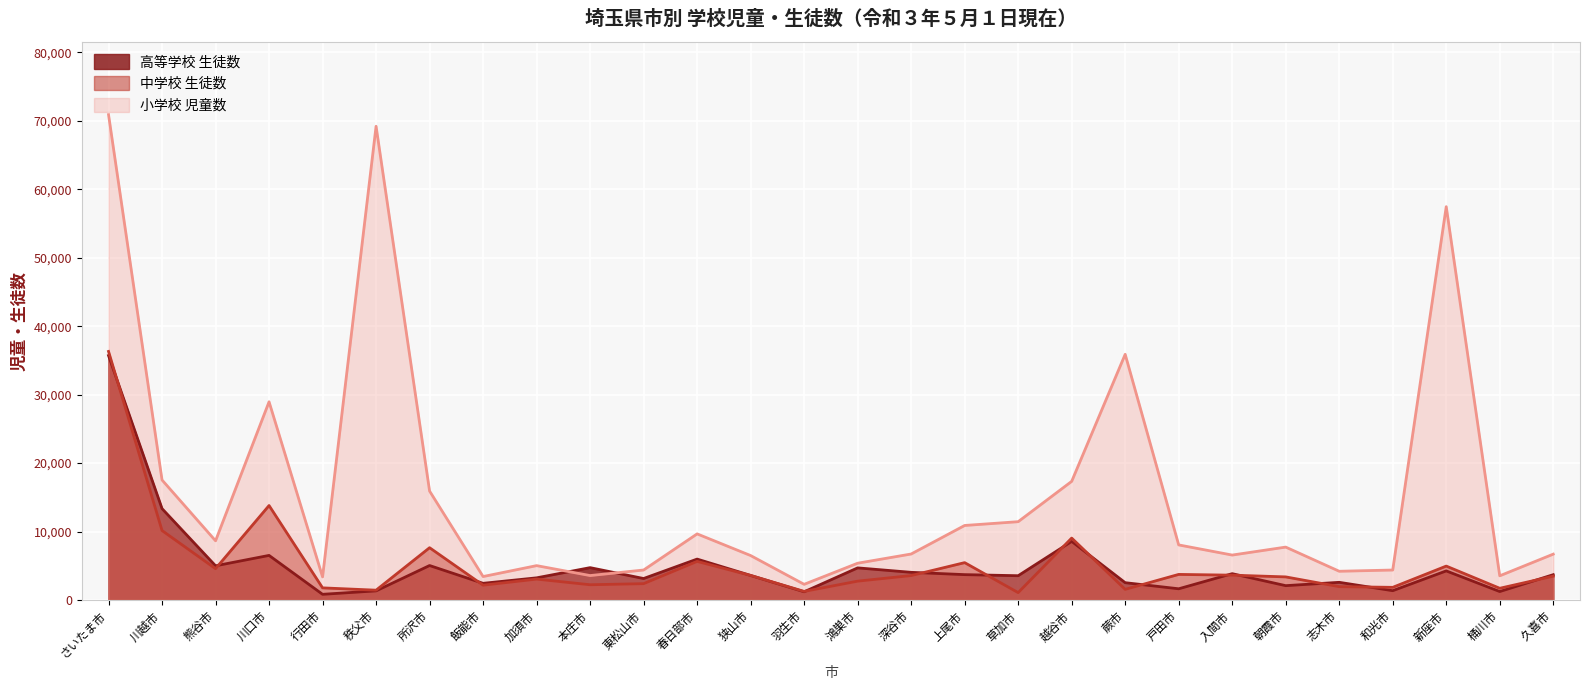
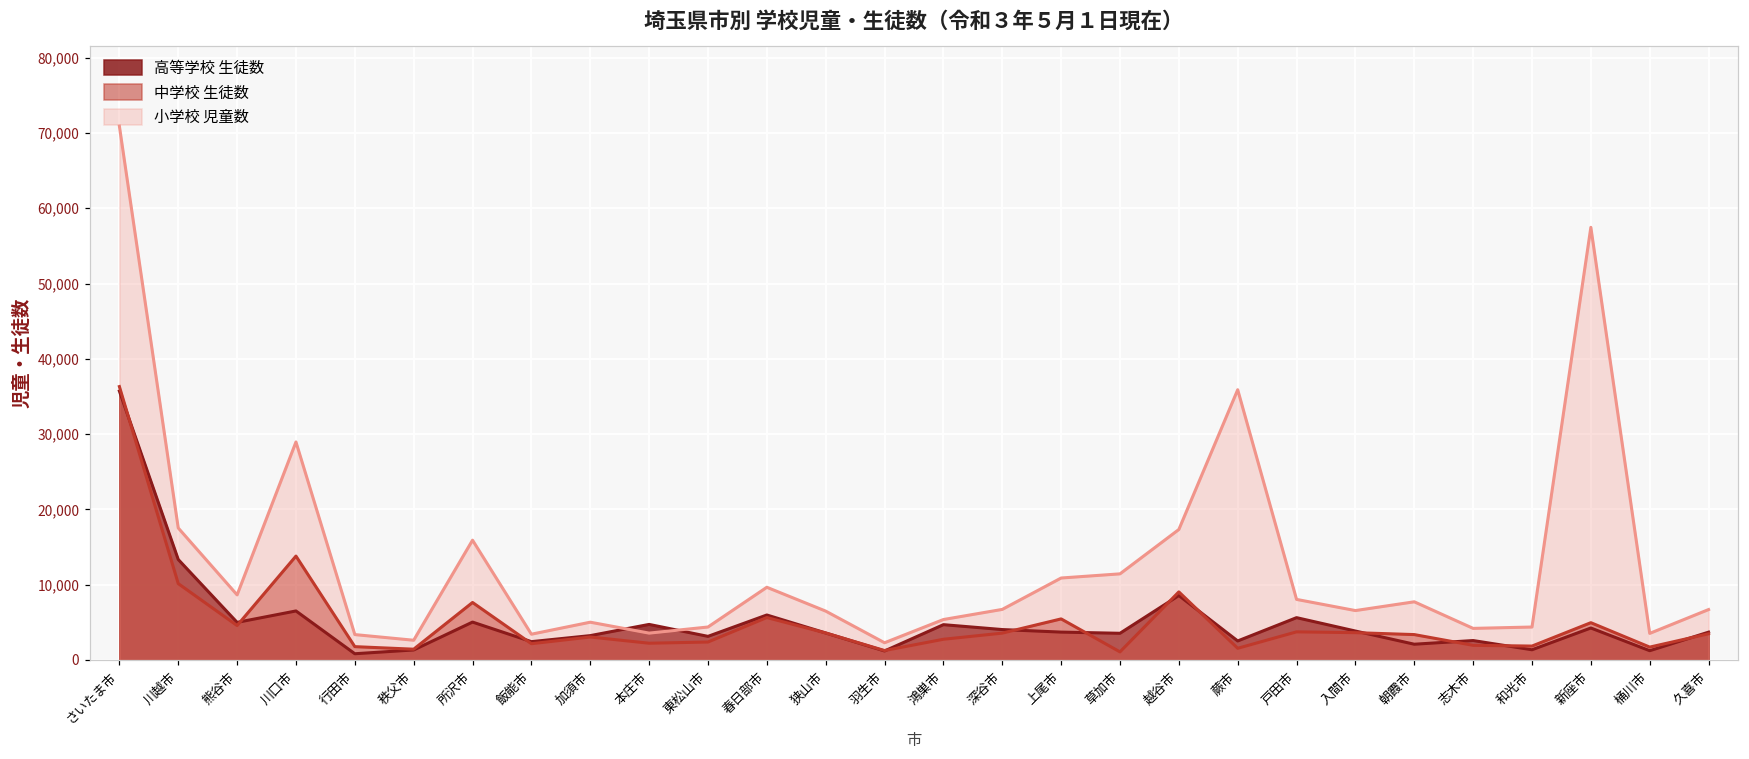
  {
    "高等学校 生徒数": {
      "さいたま市": "36,000",
      "川越市": "13,000",
      "熊谷市": "5,000",
      "川口市": "7,000",
      "行田市": "1,000",
      "所沢市": "5,000",
      "本庄市": "5,000",
      "東松山市": "3,000",
      "鴻巣市": "5,000",
      "深谷市": "4,000",
      "上尾市": "4,000",
      "草加市": "4,000",
      "越谷市": "9,000",
      "蕨市": "3,000",
-     "戸田市": "2,000",
+     "戸田市": "6,000",
      "朝霞市": "2,000",
      "志木市": "3,000",
      "和光市": "1,000",
      "新座市": "4,000",
      "桶川市": "1,000"
    },
    "中学校 生徒数": {
      "さいたま市": "36,000",
      "川越市": "10,000",
      "熊谷市": "5,000",
      "川口市": "14,000",
      "行田市": "2,000",
      "所沢市": "8,000",
      "本庄市": "2,000",
      "東松山市": "2,000",
      "鴻巣市": "3,000",
      "深谷市": "4,000",
      "上尾市": "5,000",
      "草加市": "1,000",
      "越谷市": "9,000",
      "蕨市": "2,000",
      "戸田市": "4,000",
      "朝霞市": "3,000",
      "志木市": "2,000",
      "和光市": "2,000",
      "新座市": "5,000",
      "桶川市": "2,000"
    },
    "小学校 児童数": {
      "さいたま市": "71,000",
      "川越市": "18,000",
      "熊谷市": "9,000",
      "川口市": "29,000",
      "行田市": "3,000",
-     "秩父市": "69,000",
+     "秩父市": "3,000",
      "所沢市": "16,000",
      "飯能市": "3,000",
      "加須市": "5,000",
      "本庄市": "4,000",
      "東松山市": "4,000",
      "春日部市": "10,000",
      "狭山市": "6,000",
      "羽生市": "2,000",
      "鴻巣市": "5,000",
      "深谷市": "7,000",
      "上尾市": "11,000",
      "草加市": "11,000",
      "越谷市": "17,000",
      "蕨市": "36,000",
      "戸田市": "8,000",
      "入間市": "7,000",
      "朝霞市": "8,000",
      "志木市": "4,000",
      "和光市": "4,000",
      "新座市": "57,000",
      "桶川市": "4,000",
      "久喜市": "7,000"
    }
  }
